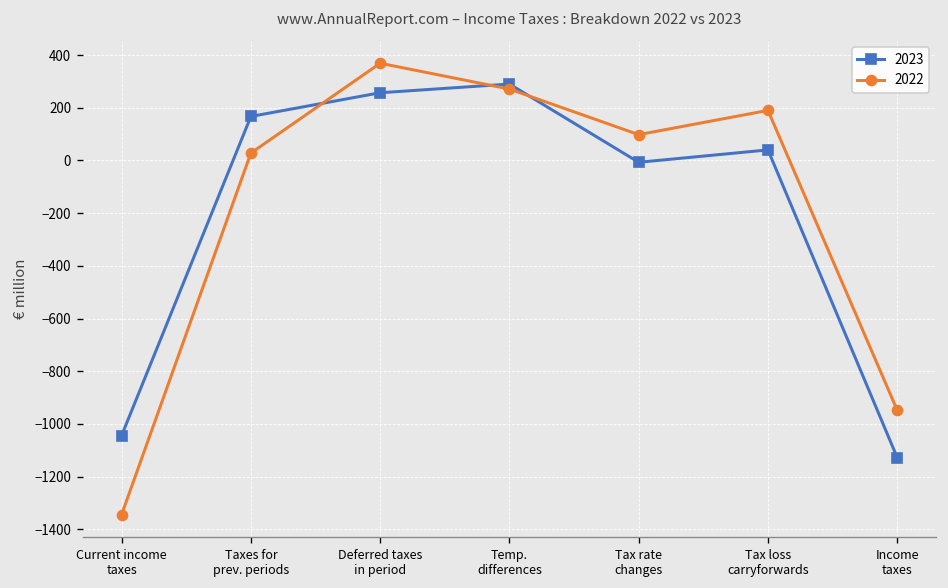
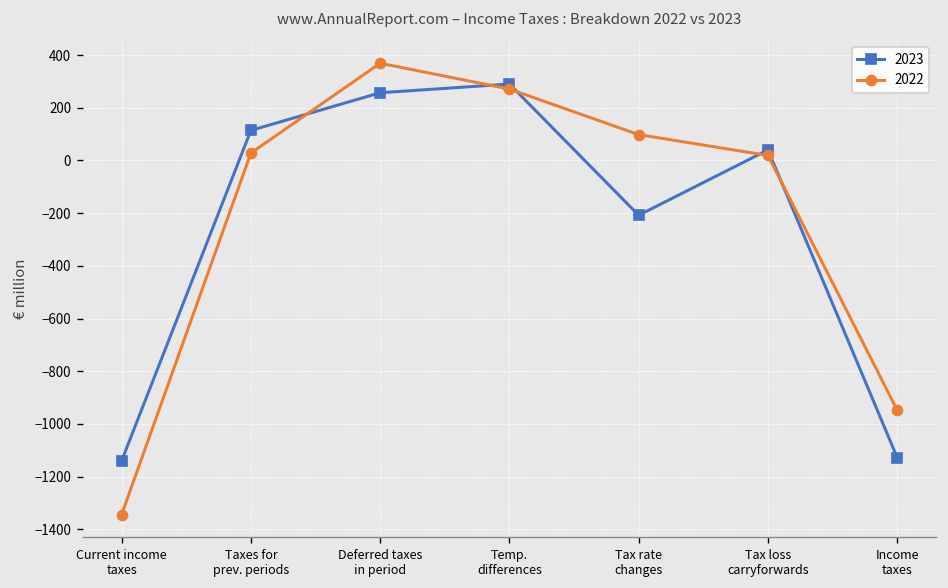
  {
    "2023": {
-     "Current income taxes": -1040,
-     "Taxes for prev. periods": 170,
+     "Current income taxes": -1140,
+     "Taxes for prev. periods": 110,
      "Deferred taxes in period": 260,
      "Temp. differences": 290,
-     "Tax rate changes": -10,
+     "Tax rate changes": -210,
      "Tax loss carryforwards": 40,
      "Income taxes": -1130
    },
    "2022": {
      "Current income taxes": -1340,
      "Taxes for prev. periods": 30,
      "Deferred taxes in period": 370,
      "Temp. differences": 270,
      "Tax rate changes": 100,
-     "Tax loss carryforwards": 190,
+     "Tax loss carryforwards": 20,
      "Income taxes": -950
    }
  }
